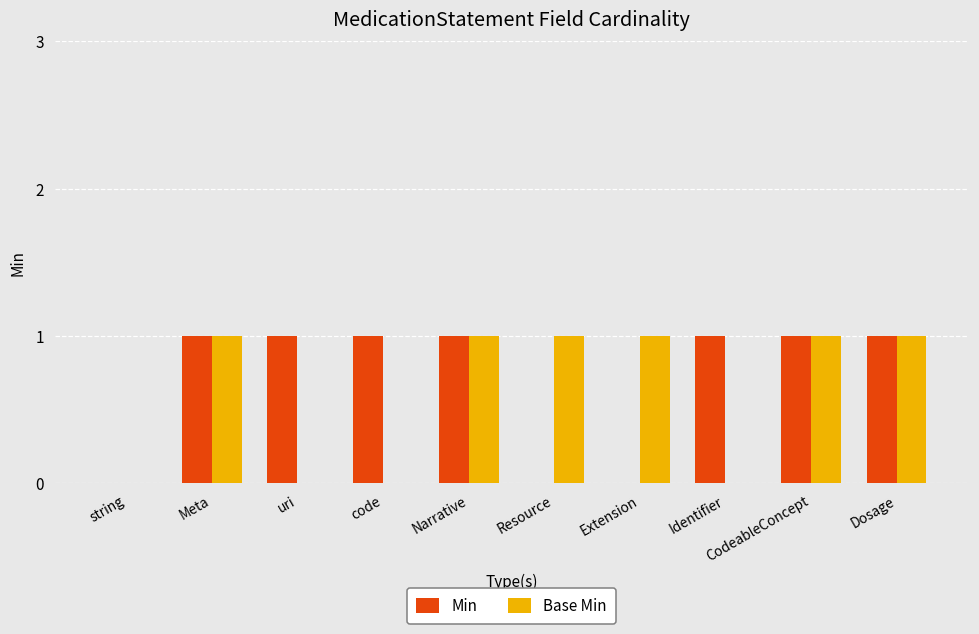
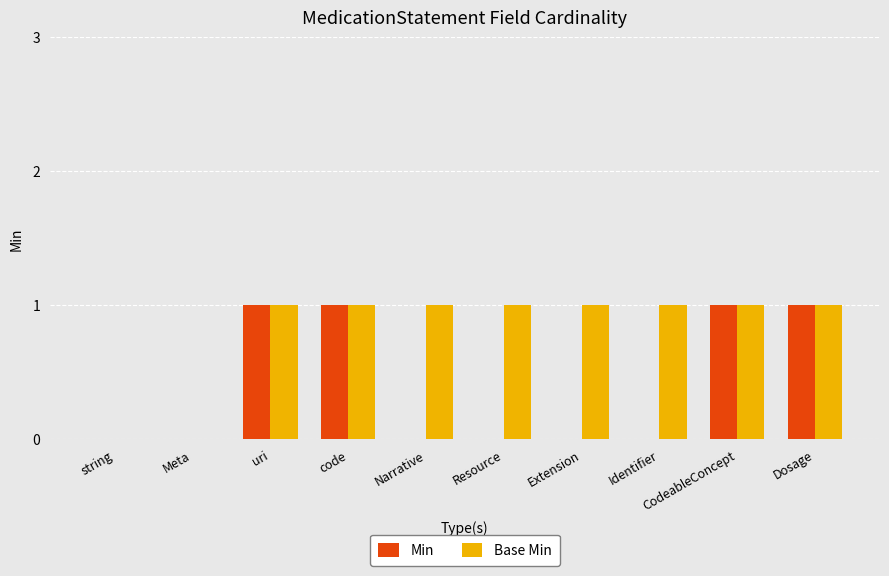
  {
    "Min": {
      "string": 0,
-     "Meta": 1,
+     "Meta": 0,
      "uri": 1,
      "code": 1,
-     "Narrative": 1,
+     "Narrative": 0,
      "Resource": 0,
      "Extension": 0,
-     "Identifier": 1,
+     "Identifier": 0,
      "CodeableConcept": 1,
      "Dosage": 1
    },
    "Base Min": {
      "string": 0,
-     "Meta": 1,
-     "uri": 0,
-     "code": 0,
+     "Meta": 0,
+     "uri": 1,
+     "code": 1,
      "Narrative": 1,
      "Resource": 1,
      "Extension": 1,
-     "Identifier": 0,
+     "Identifier": 1,
      "CodeableConcept": 1,
      "Dosage": 1
    }
  }
